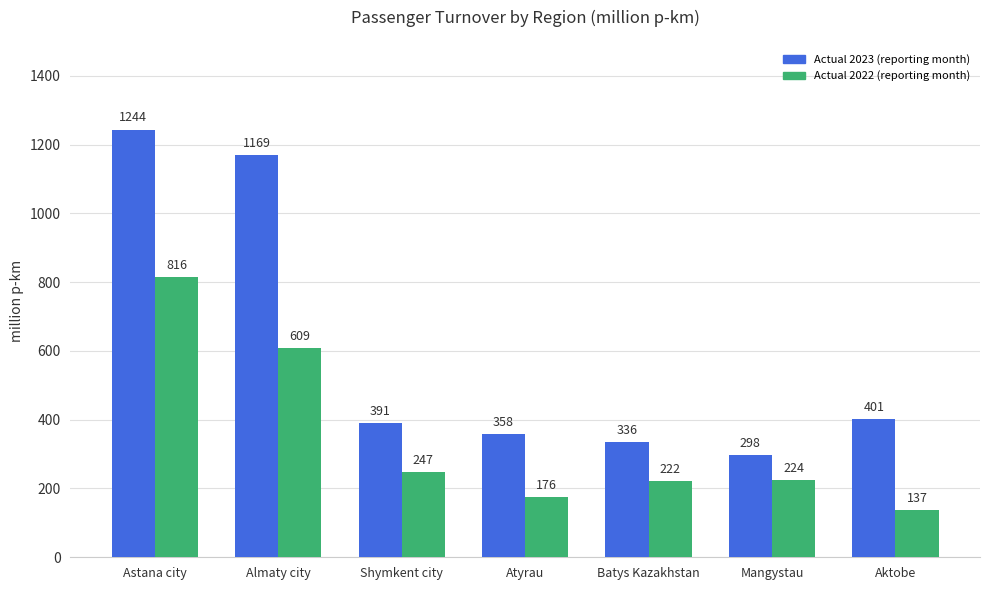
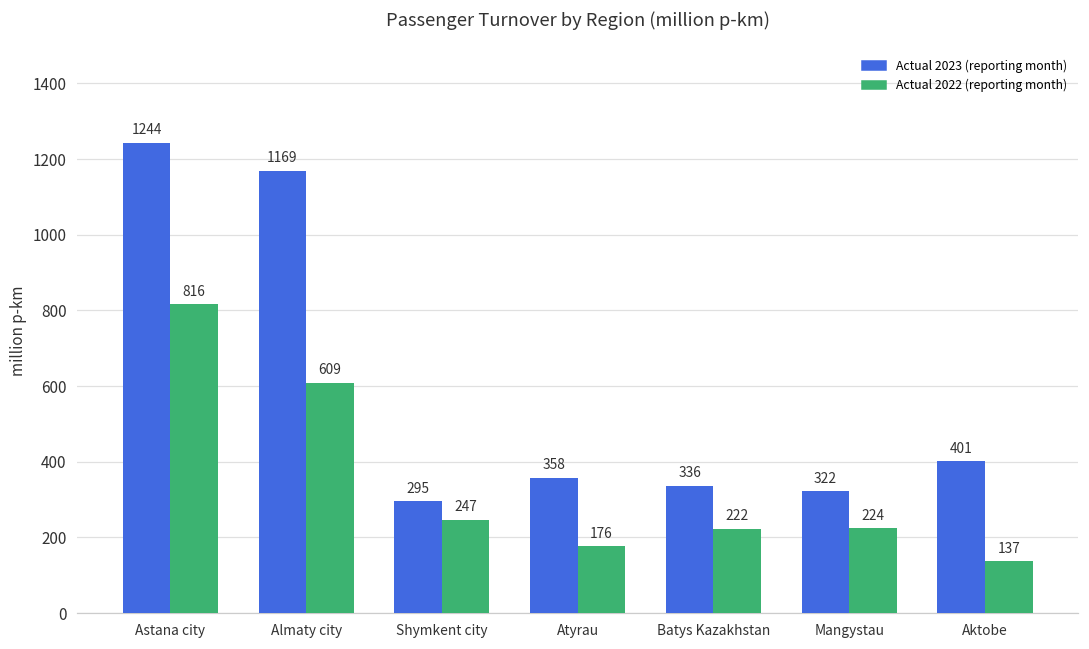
  {
    "Actual 2023 (reporting month)": {
      "Astana city": 1244,
      "Almaty city": 1169,
-     "Shymkent city": 391,
+     "Shymkent city": 295,
      "Atyrau": 358,
      "Batys Kazakhstan": 336,
-     "Mangystau": 298,
+     "Mangystau": 322,
      "Aktobe": 401
    },
    "Actual 2022 (reporting month)": {
      "Astana city": 816,
      "Almaty city": 609,
      "Shymkent city": 247,
      "Atyrau": 176,
      "Batys Kazakhstan": 222,
      "Mangystau": 224,
      "Aktobe": 137
    }
  }
